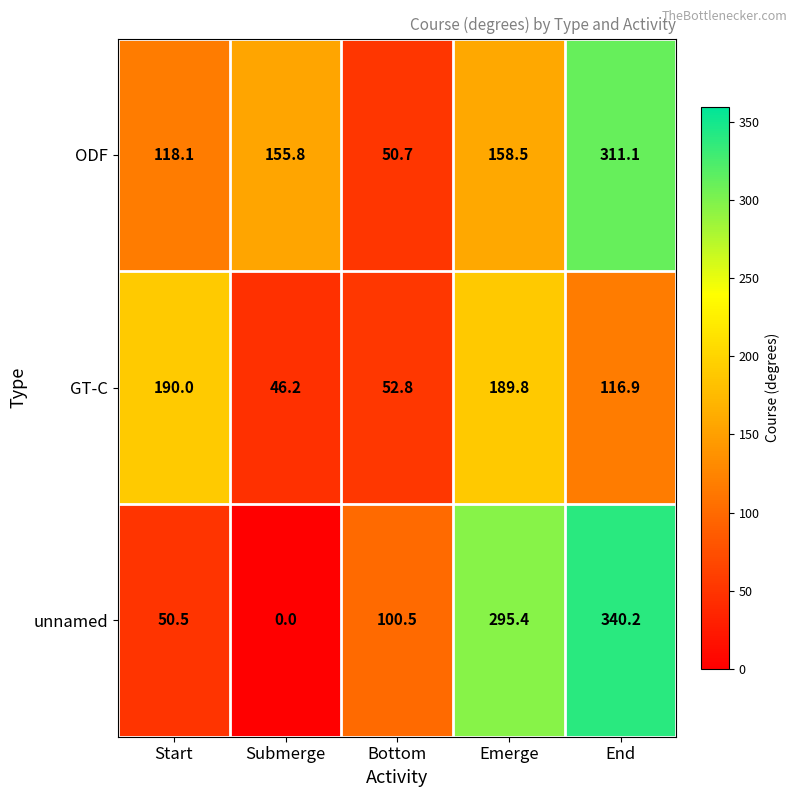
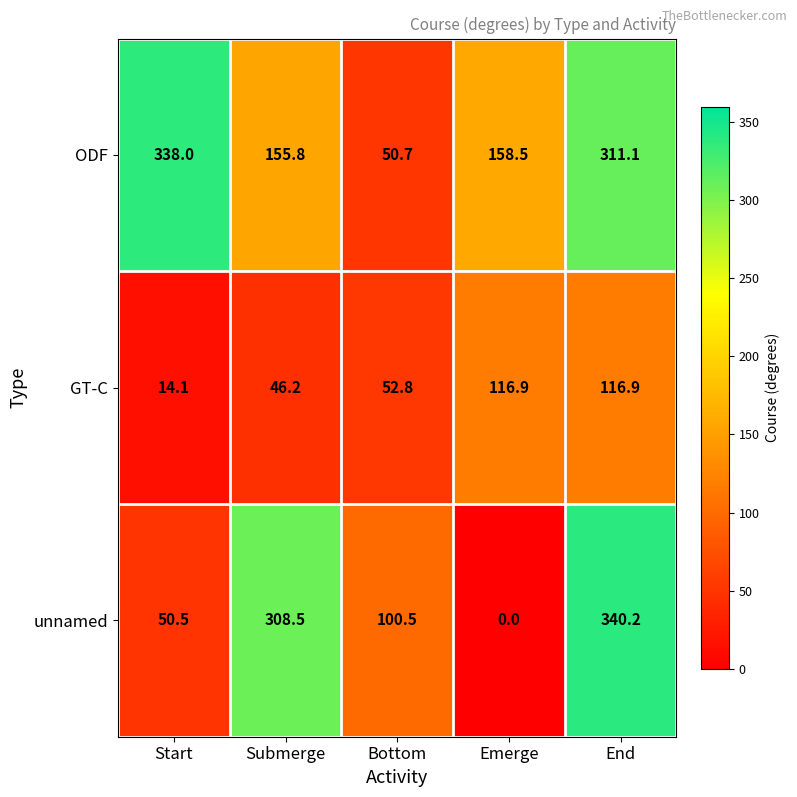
  {
    "ODF": {
-     "Start": 118.1,
+     "Start": 338.0,
      "Submerge": 155.8,
      "Bottom": 50.7,
      "Emerge": 158.5,
      "End": 311.1
    },
    "GT-C": {
-     "Start": 190.0,
+     "Start": 14.1,
      "Submerge": 46.2,
      "Bottom": 52.8,
-     "Emerge": 189.8,
+     "Emerge": 116.9,
      "End": 116.9
    },
    "unnamed": {
      "Start": 50.5,
-     "Submerge": 0.0,
+     "Submerge": 308.5,
      "Bottom": 100.5,
-     "Emerge": 295.4,
+     "Emerge": 0.0,
      "End": 340.2
    }
  }
